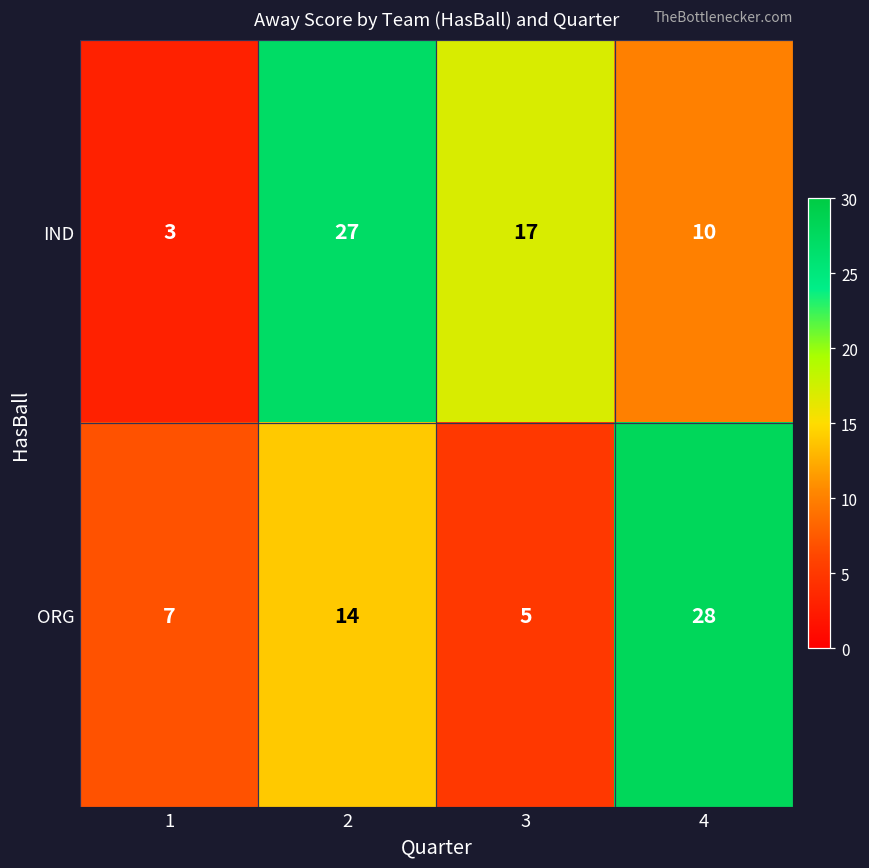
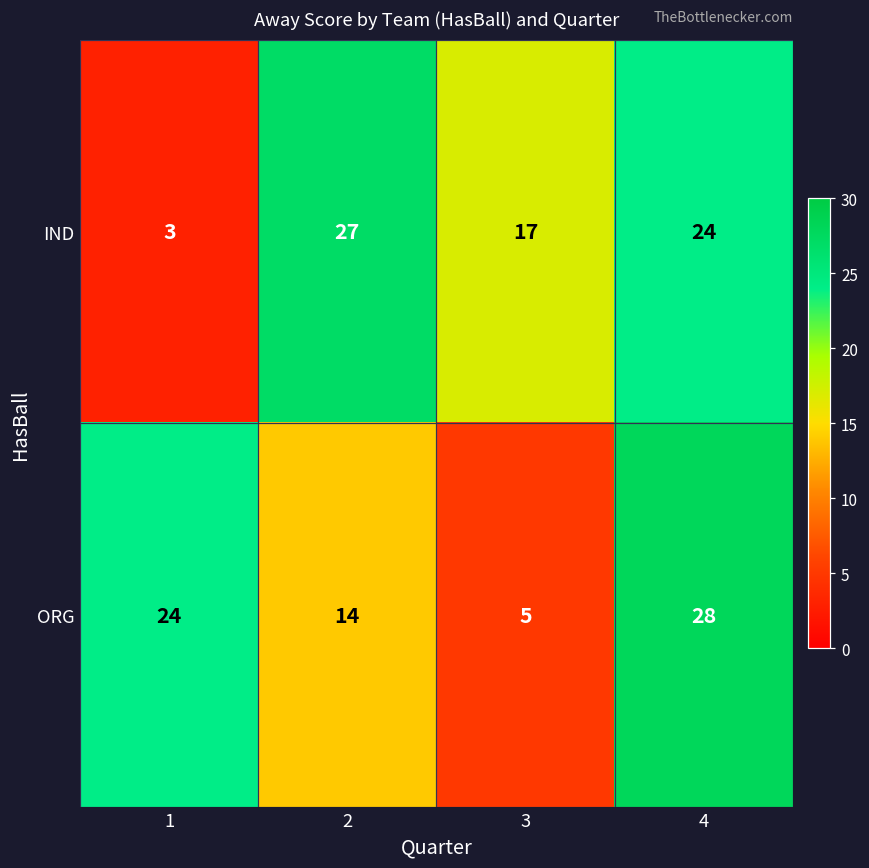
  {
    "IND": {
      "1": 3,
      "2": 27,
      "3": 17,
-     "4": 10
+     "4": 24
    },
    "ORG": {
-     "1": 7,
+     "1": 24,
      "2": 14,
      "3": 5,
      "4": 28
    }
  }
